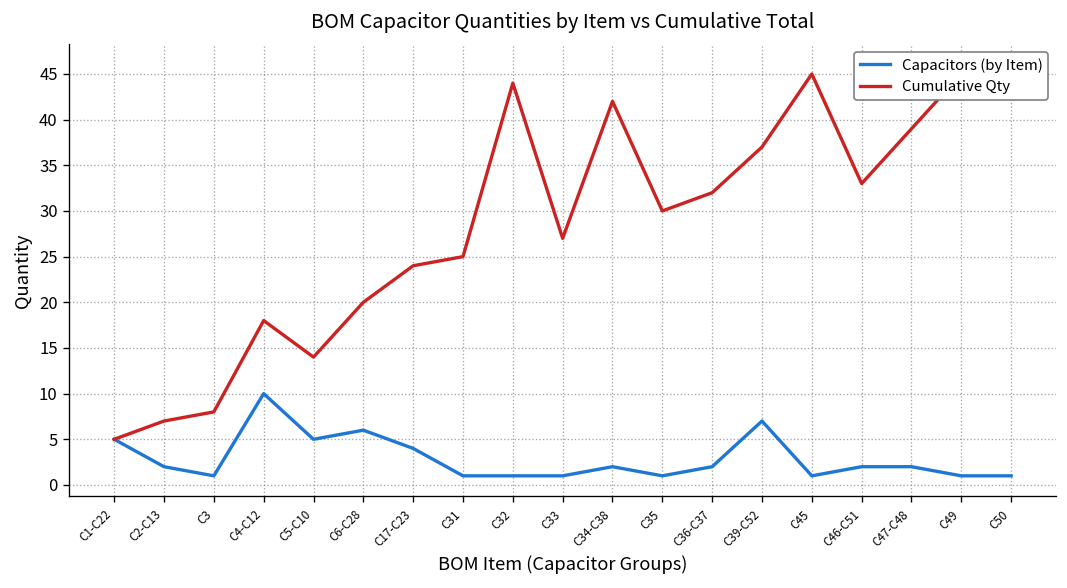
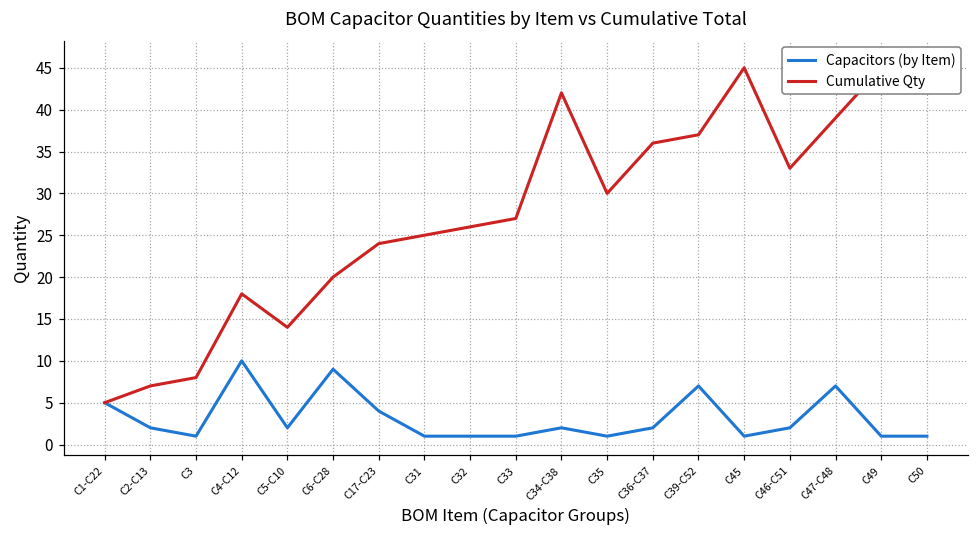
  {
    "Capacitors (by Item)": {
      "C2-C13": 2,
      "C3": 1,
      "C4-C12": 10,
-     "C5-C10": 5,
-     "C6-C28": 6,
+     "C5-C10": 2,
+     "C6-C28": 9,
      "C17-C23": 4,
      "C31": 1,
      "C32": 1,
      "C33": 1,
      "C34-C38": 2,
      "C35": 1,
      "C36-C37": 2,
      "C39-C52": 7,
      "C45": 1,
      "C46-C51": 2,
-     "C47-C48": 2,
+     "C47-C48": 7,
      "C49": 1,
      "C50": 1
    },
    "Cumulative Qty": {
      "C2-C13": 7,
      "C3": 8,
      "C4-C12": 18,
      "C5-C10": 14,
      "C6-C28": 20,
      "C17-C23": 24,
      "C31": 25,
-     "C32": 44,
+     "C32": 26,
      "C33": 27,
      "C34-C38": 42,
      "C35": 30,
-     "C36-C37": 32,
+     "C36-C37": 36,
      "C39-C52": 37,
      "C45": 45,
      "C46-C51": 33,
      "C47-C48": 39
    }
  }
